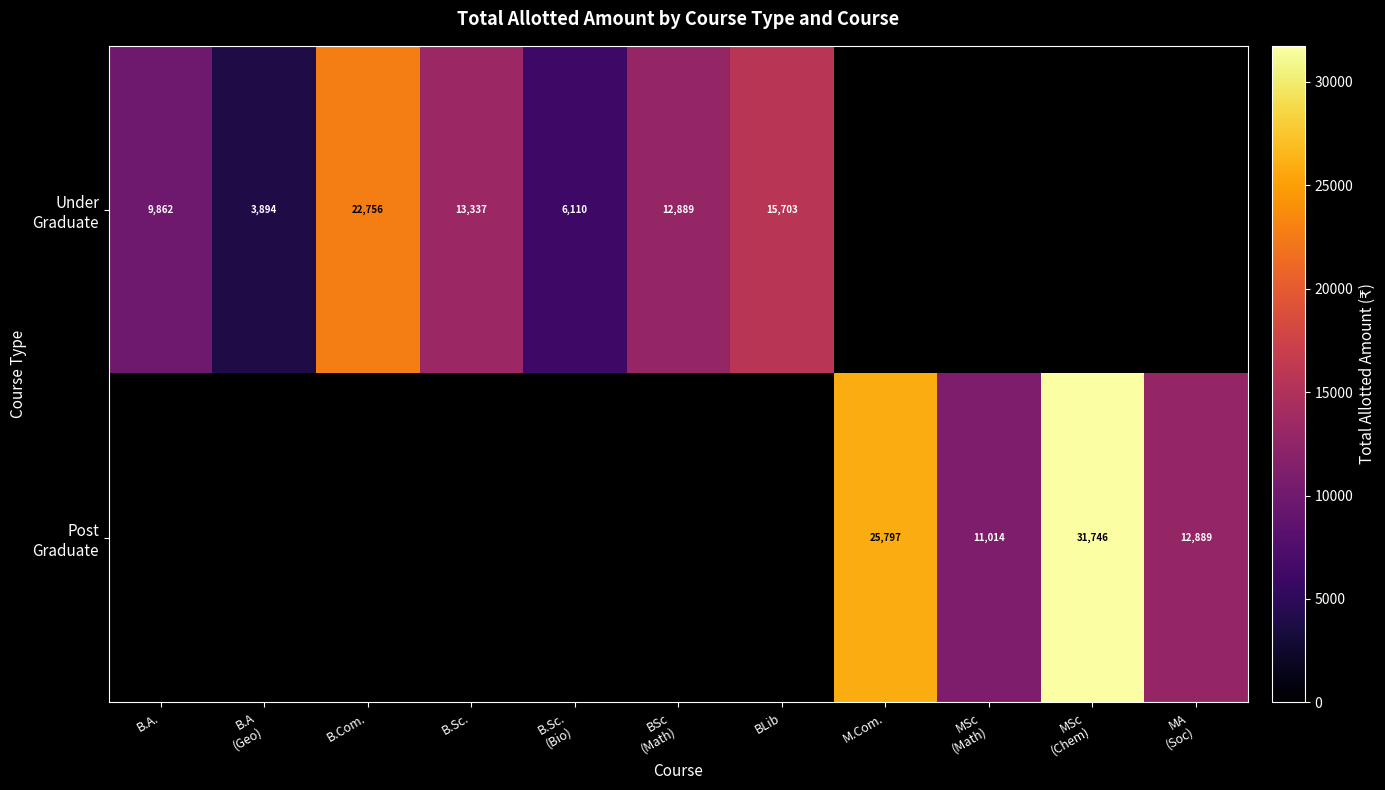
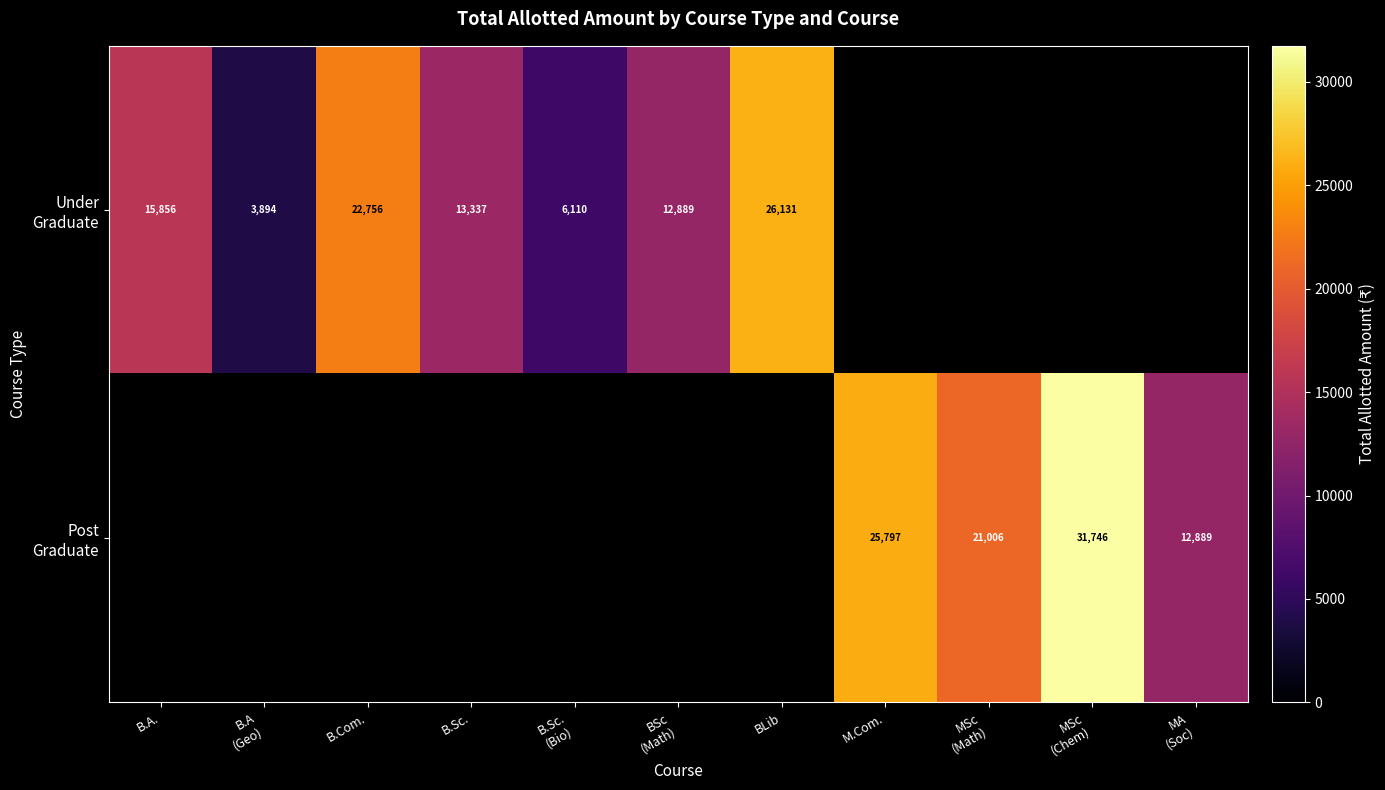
  {
    "Under Graduate": {
-     "B.A.": "9,862",
+     "B.A.": "15,856",
      "B.A (Geo)": "3,894",
      "B.Com.": "22,756",
      "B.Sc.": "13,337",
      "B.Sc. (Bio)": "6,110",
      "BSc (Math)": "12,889",
-     "BLib": "15,703"
+     "BLib": "26,131"
    },
    "Post Graduate": {
      "M.Com.": "25,797",
-     "MSc (Math)": "11,014",
+     "MSc (Math)": "21,006",
      "MSc (Chem)": "31,746",
      "MA (Soc)": "12,889"
    }
  }
